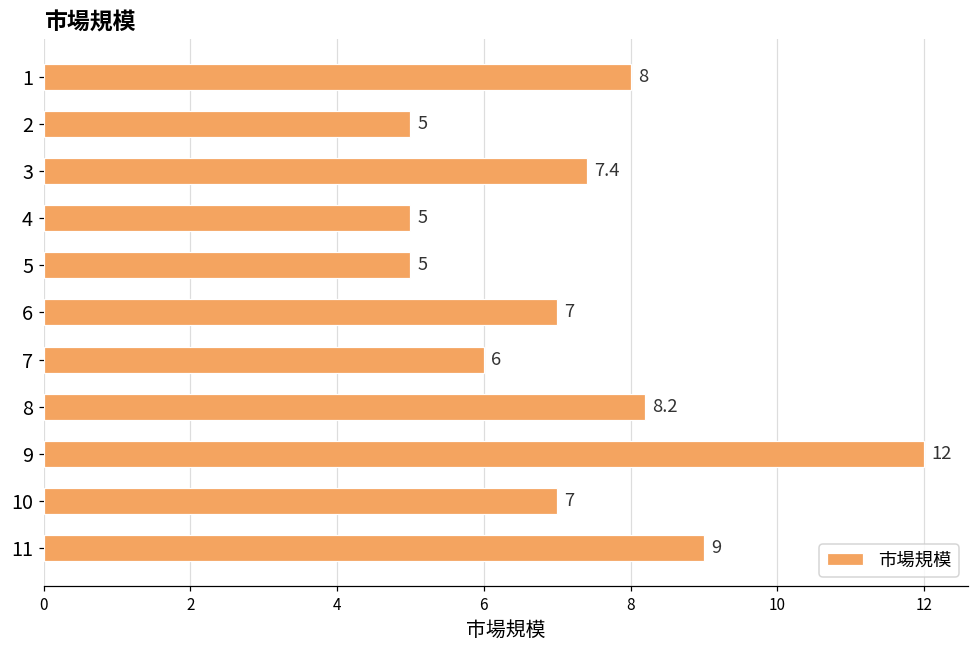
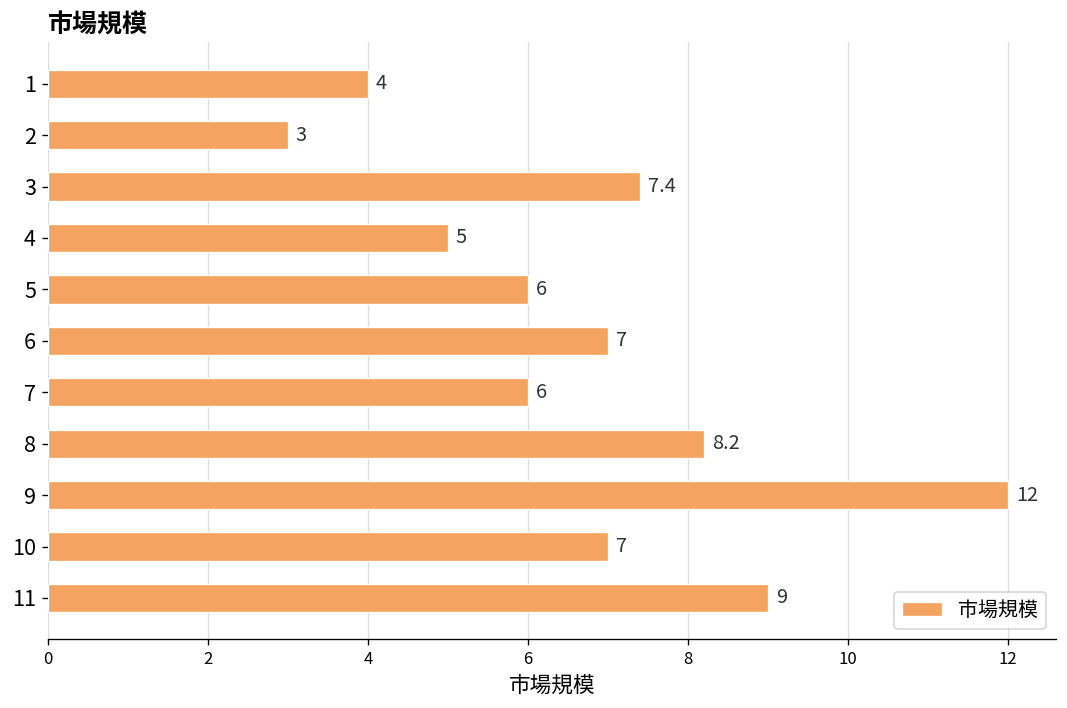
  {
-   "1": 8,
-   "2": 5,
+   "1": 4,
+   "2": 3,
    "3": 7.4,
    "4": 5,
-   "5": 5,
+   "5": 6,
    "6": 7,
    "7": 6,
    "8": 8.2,
    "9": 12,
    "10": 7,
    "11": 9
  }
